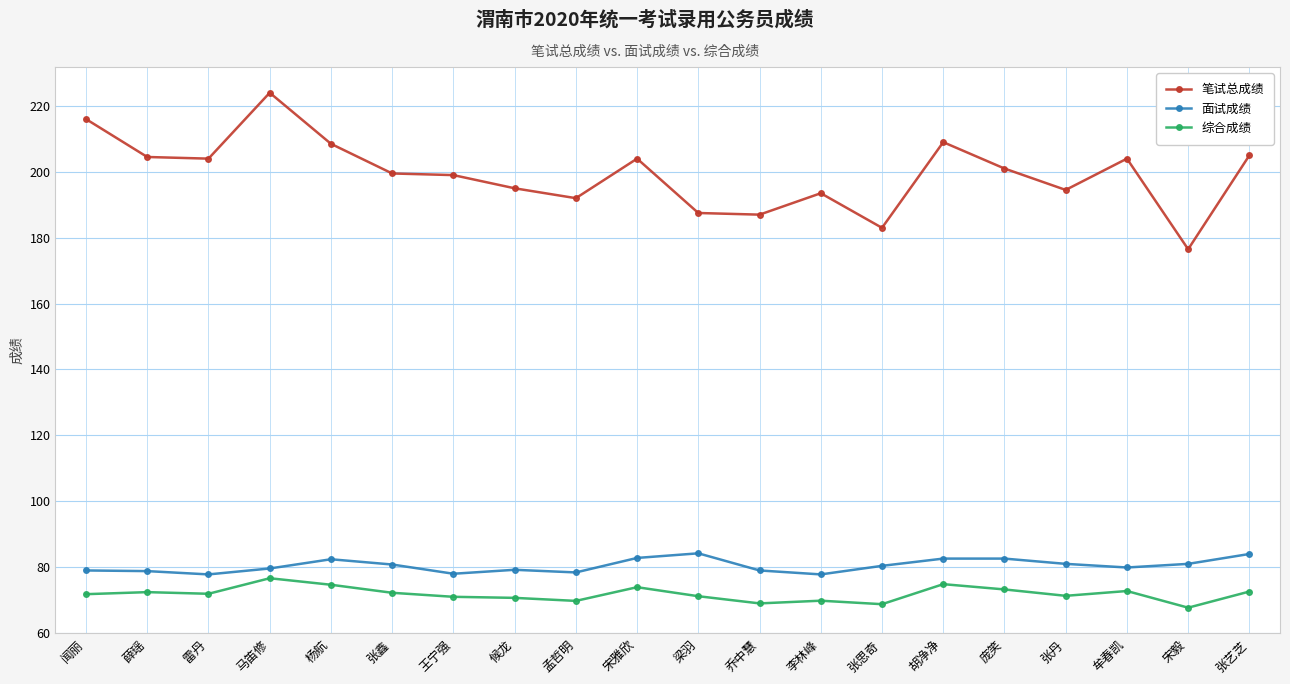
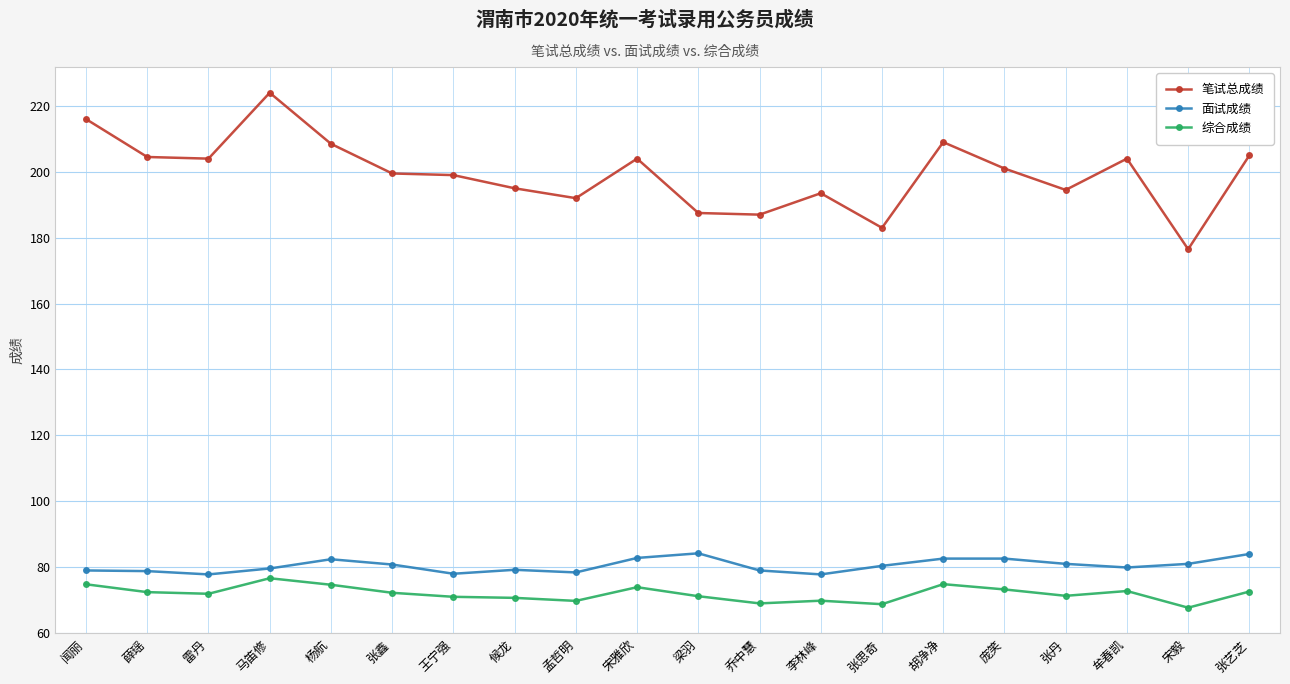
  {
    "笔试总成绩": {
      "闻丽": 216,
      "薛瑶": 205,
      "雷丹": 204,
      "马笛修": 224,
      "杨航": 209,
      "张鑫": 200,
      "王宁强": 199,
      "候龙": 195,
      "孟哲明": 192,
      "宋雅欣": 204,
      "梁羽": 188,
      "乔中慧": 187,
      "李林峰": 194,
      "张思奇": 183,
      "胡净净": 209,
      "庞笑": 201,
      "张丹": 195,
      "牟春凯": 204,
      "宋毅": 177,
      "张艺芝": 205
    },
    "面试成绩": {
      "闻丽": 79,
      "薛瑶": 79,
      "雷丹": 78,
      "马笛修": 80,
      "杨航": 82,
      "张鑫": 81,
      "王宁强": 78,
      "候龙": 79,
      "孟哲明": 78,
      "宋雅欣": 83,
      "梁羽": 84,
      "乔中慧": 79,
      "李林峰": 78,
      "张思奇": 80,
      "胡净净": 83,
      "庞笑": 83,
      "张丹": 81,
      "牟春凯": 80,
      "宋毅": 81,
      "张艺芝": 84
    },
    "综合成绩": {
-     "闻丽": 72,
+     "闻丽": 75,
      "薛瑶": 72,
      "雷丹": 72,
      "马笛修": 77,
      "杨航": 75,
      "张鑫": 72,
      "王宁强": 71,
      "候龙": 71,
      "孟哲明": 70,
      "宋雅欣": 74,
      "梁羽": 71,
      "乔中慧": 69,
      "李林峰": 70,
      "张思奇": 69,
      "胡净净": 75,
      "庞笑": 73,
      "张丹": 71,
      "牟春凯": 73,
      "宋毅": 68,
      "张艺芝": 73
    }
  }
